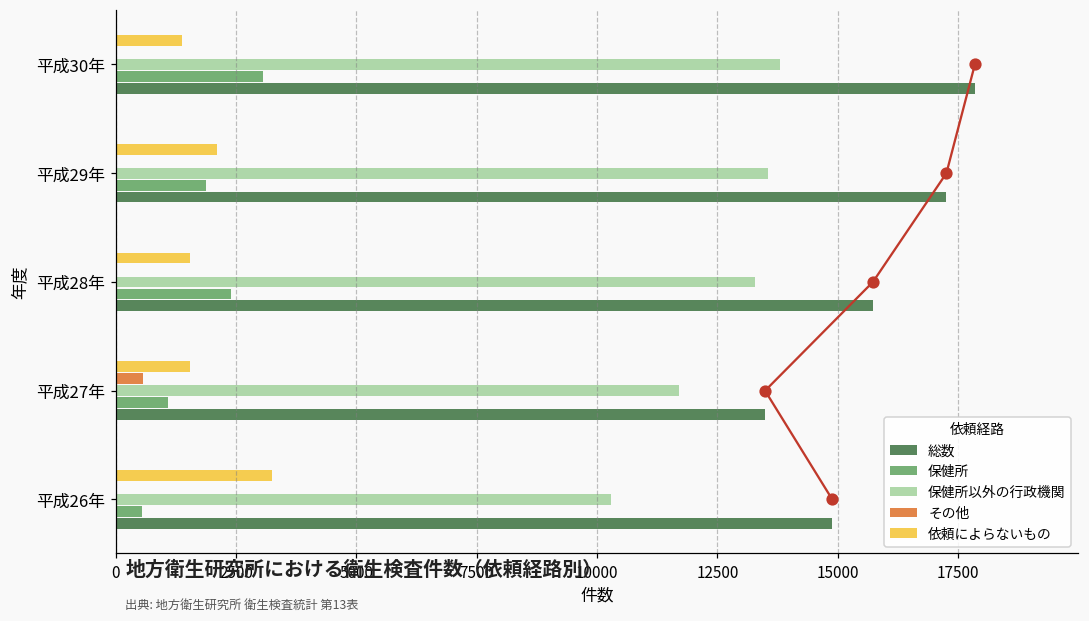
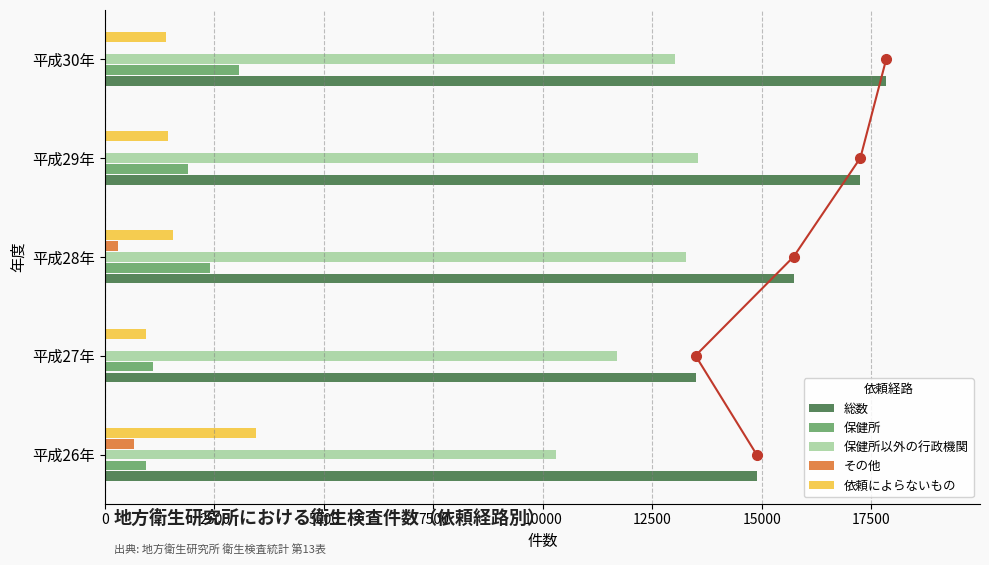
  {
    "総数": {
      "平成30年": 17800,
      "平成29年": 17300,
      "平成28年": 15700,
      "平成27年": 13500,
      "平成26年": 14900
    },
    "保健所": {
      "平成30年": 3100,
      "平成29年": 1900,
      "平成28年": 2400,
      "平成27年": 1100,
-     "平成26年": 500
+     "平成26年": 900
    },
    "保健所以外の行政機関": {
-     "平成30年": 13800,
+     "平成30年": 13000,
      "平成29年": 13600,
      "平成28年": 13300,
      "平成27年": 11700,
      "平成26年": 10300
    },
    "その他": {
      "平成30年": 0,
      "平成29年": 0,
-     "平成28年": 0,
-     "平成27年": 600,
-     "平成26年": 0
+     "平成28年": 300,
+     "平成27年": 0,
+     "平成26年": 700
    },
    "依頼によらないもの": {
      "平成30年": 1400,
-     "平成29年": 2100,
+     "平成29年": 1400,
      "平成28年": 1600,
-     "平成27年": 1500,
-     "平成26年": 3300
+     "平成27年": 900,
+     "平成26年": 3500
    }
  }
